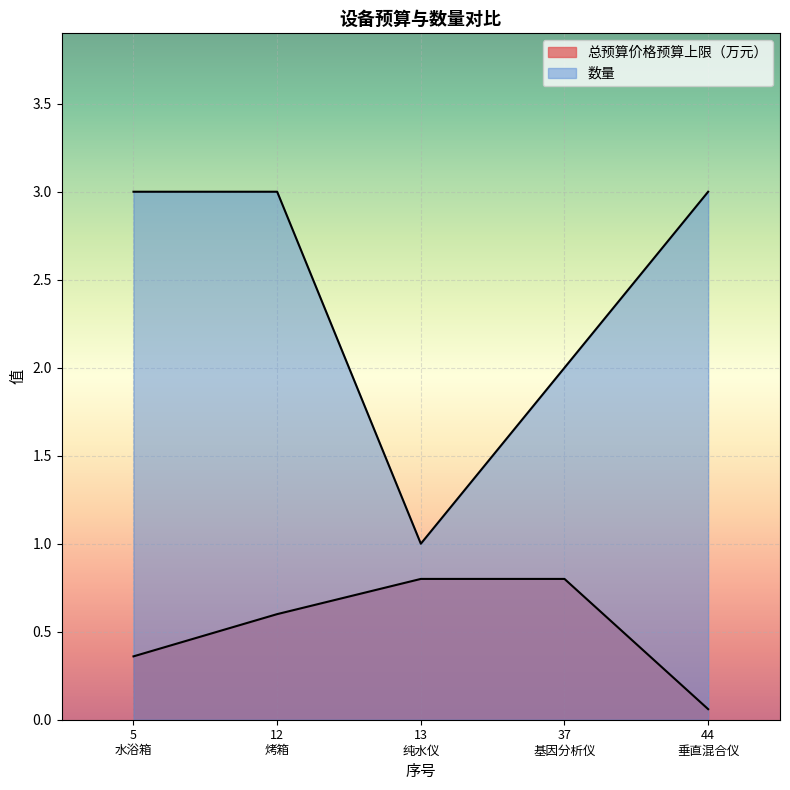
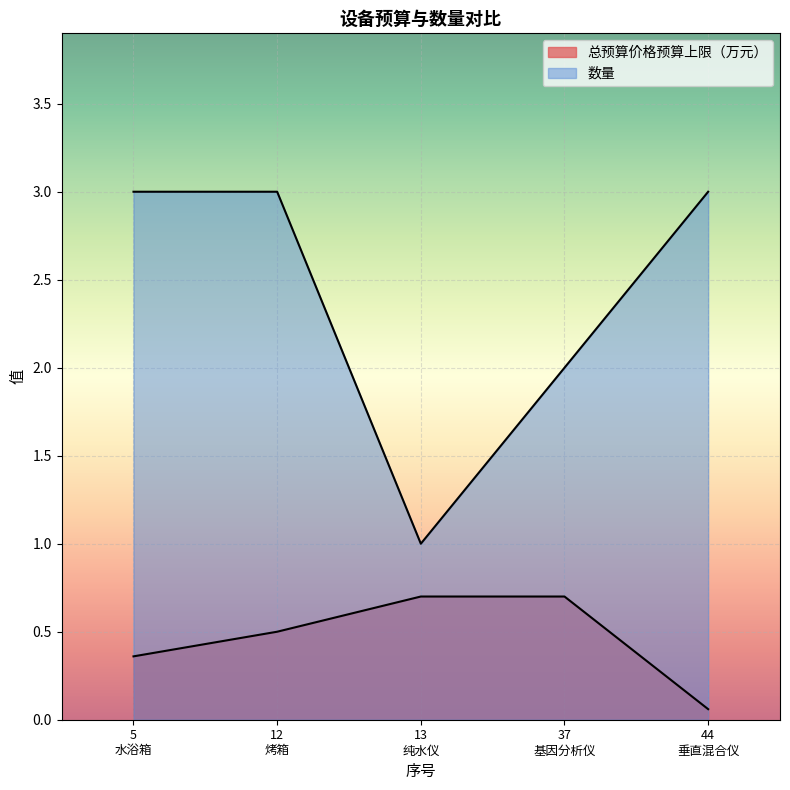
  {
    "总预算价格预算上限（万元）": {
      "5 水浴箱": 0.36,
-     "12 烤箱": 0.6,
-     "13 纯水仪": 0.8,
-     "37 基因分析仪": 0.8,
+     "12 烤箱": 0.5,
+     "13 纯水仪": 0.7,
+     "37 基因分析仪": 0.7,
      "44 垂直混合仪": 0.06
    },
    "数量": {
      "5 水浴箱": 3.0,
      "12 烤箱": 3.0,
      "13 纯水仪": 1.0,
      "37 基因分析仪": 2.0,
      "44 垂直混合仪": 3.0
    }
  }
